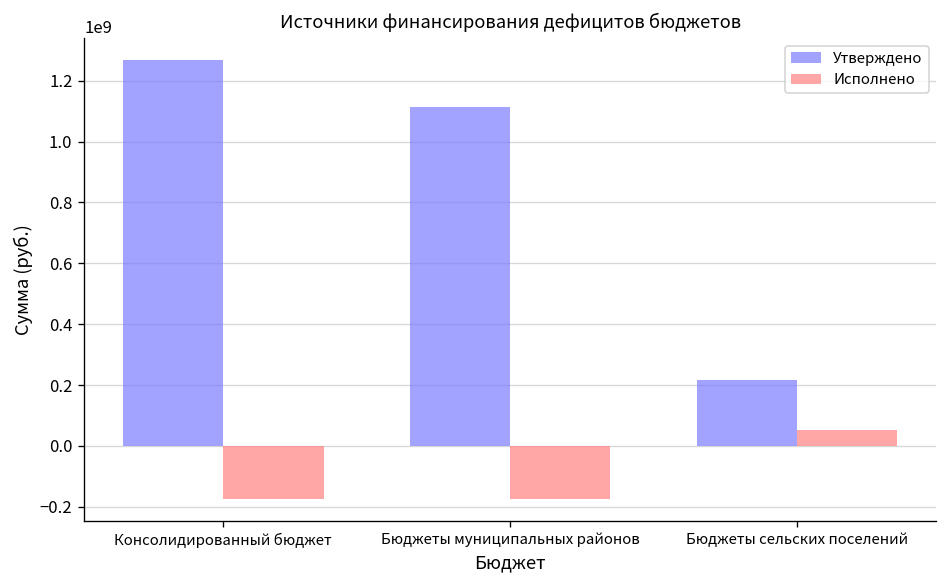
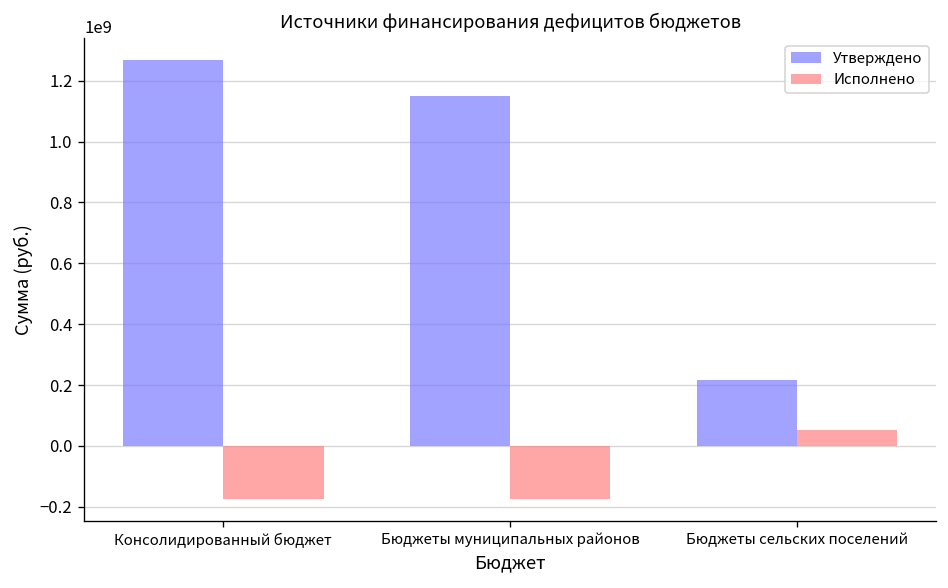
  {
    "Утверждено": {
      "Консолидированный бюджет": 1270000000,
-     "Бюджеты муниципальных районов": 1110000000,
+     "Бюджеты муниципальных районов": 1150000000,
      "Бюджеты сельских поселений": 220000000
    },
    "Исполнено": {
      "Консолидированный бюджет": -170000000,
      "Бюджеты муниципальных районов": -170000000,
      "Бюджеты сельских поселений": 50000000
    }
  }
